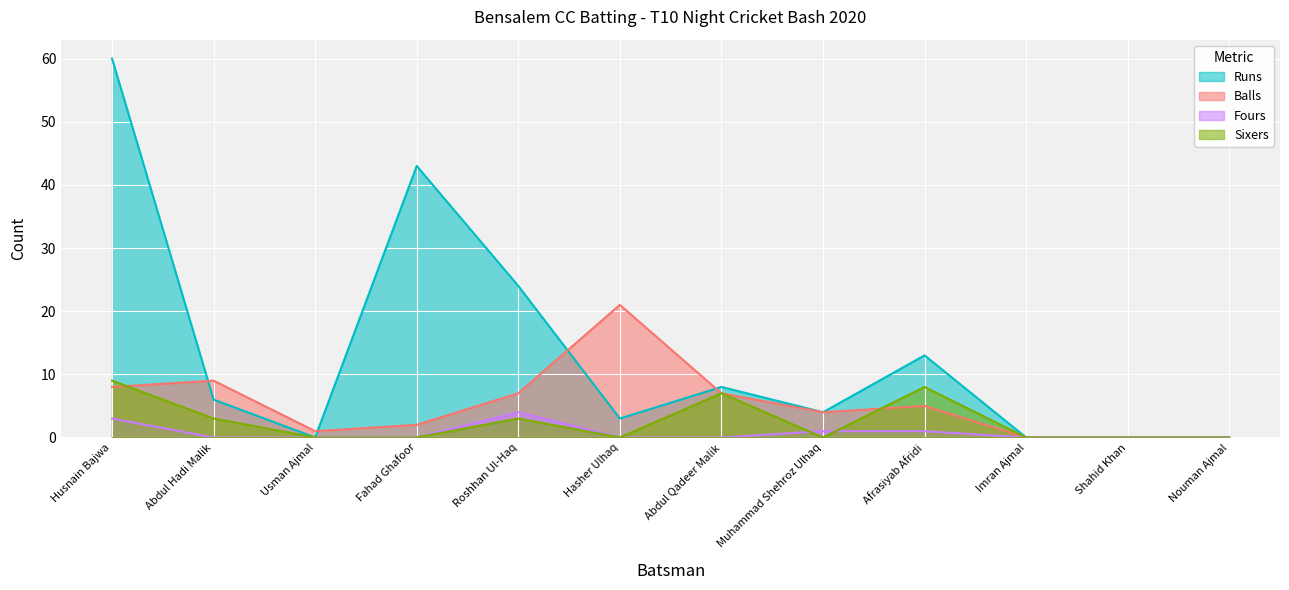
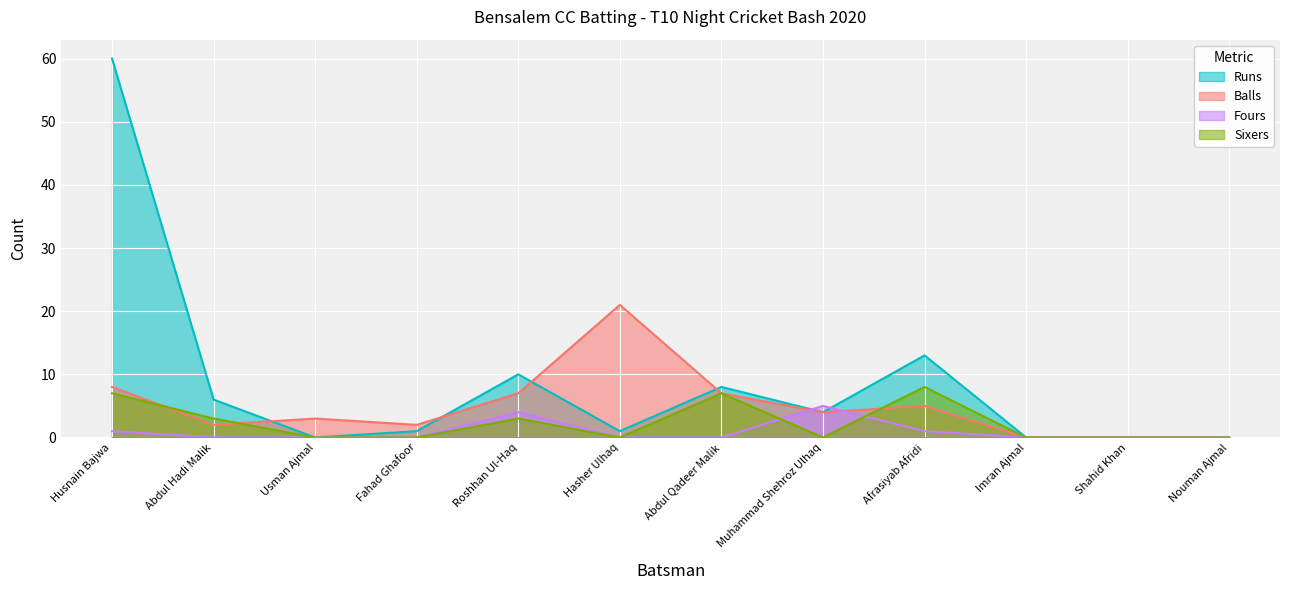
  {
    "Runs": {
      "Husnain Bajwa": 60,
      "Abdul Hadi Malik": 6,
-     "Fahad Ghafoor": 43,
-     "Roshhan Ul-Haq": 24,
-     "Hasher Ulhaq": 3,
+     "Fahad Ghafoor": 1,
+     "Roshhan Ul-Haq": 10,
+     "Hasher Ulhaq": 1,
      "Abdul Qadeer Malik": 8,
      "Afrasiyab Afridi": 13
    },
    "Balls": {
      "Husnain Bajwa": 8,
-     "Abdul Hadi Malik": 9,
-     "Usman Ajmal": 1,
+     "Abdul Hadi Malik": 2,
+     "Usman Ajmal": 3,
      "Fahad Ghafoor": 2,
      "Roshhan Ul-Haq": 7,
      "Hasher Ulhaq": 21,
      "Afrasiyab Afridi": 5
    },
    "Fours": {
-     "Husnain Bajwa": 3,
+     "Husnain Bajwa": 1,
      "Abdul Hadi Malik": 0,
      "Roshhan Ul-Haq": 4,
      "Abdul Qadeer Malik": 0,
-     "Muhammad Shehroz Ulhaq": 1,
+     "Muhammad Shehroz Ulhaq": 5,
      "Afrasiyab Afridi": 1
    },
    "Sixers": {
-     "Husnain Bajwa": 9,
+     "Husnain Bajwa": 7,
      "Abdul Hadi Malik": 3,
      "Roshhan Ul-Haq": 3,
      "Muhammad Shehroz Ulhaq": 0,
      "Afrasiyab Afridi": 8
    }
  }
